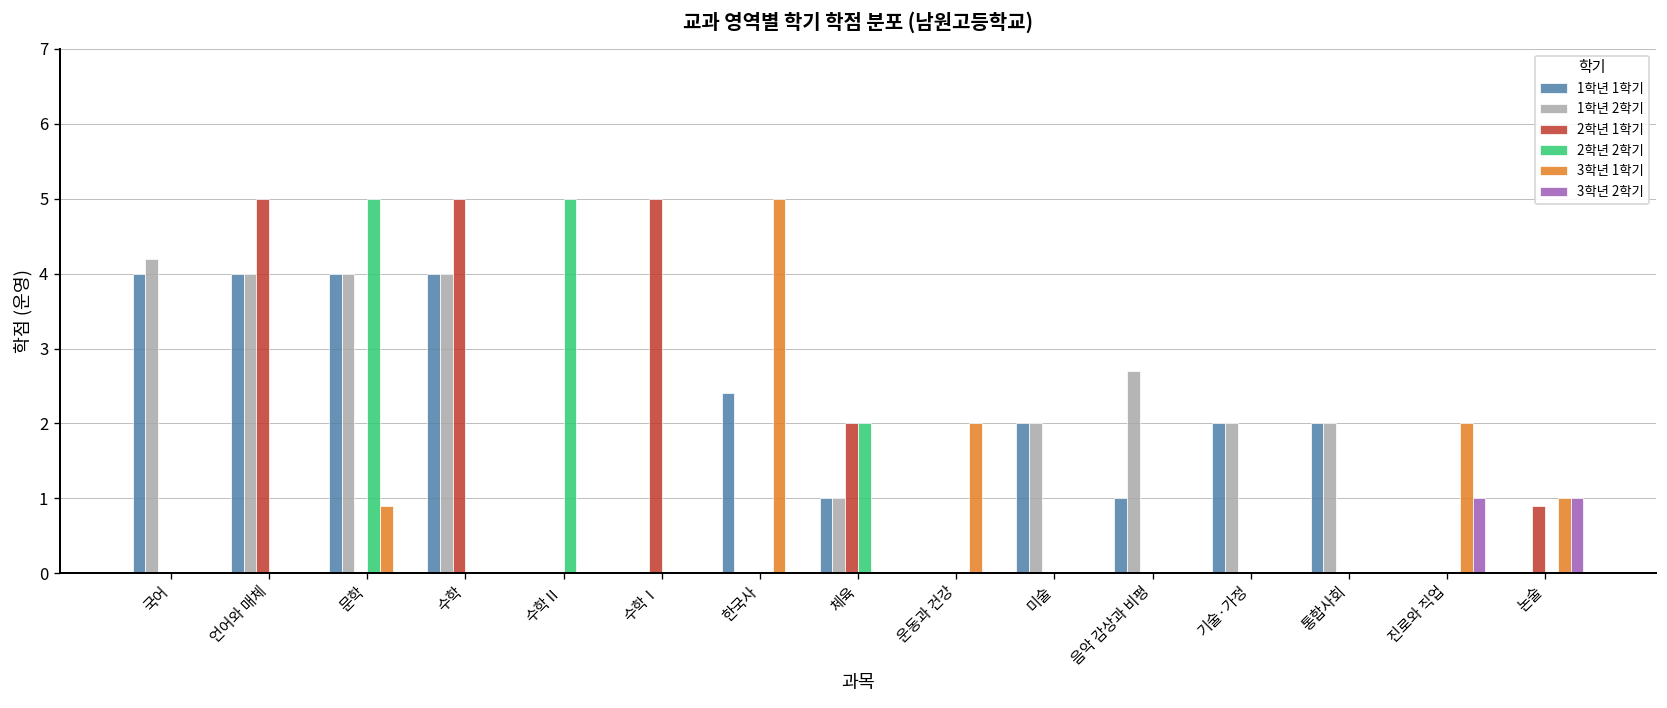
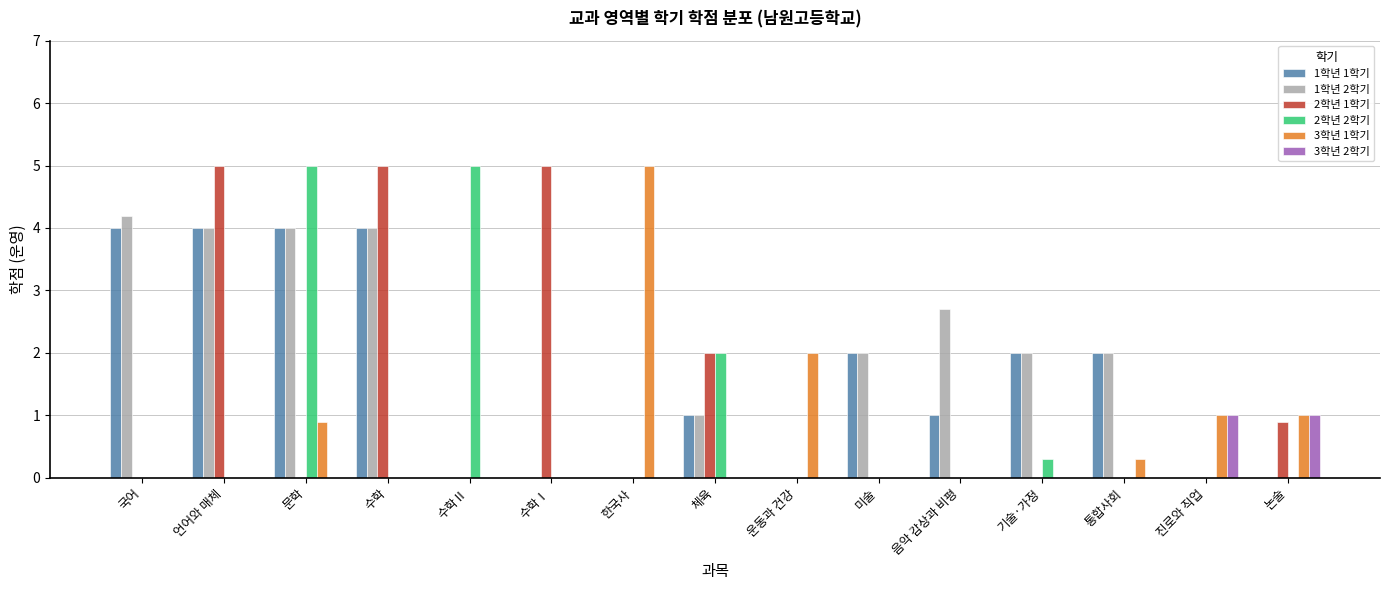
  {
    "1학년 1학기": {
      "국어": 4.0,
      "언어와 매체": 4.0,
      "문학": 4.0,
      "수학": 4.0,
      "수학Ⅱ": 0.0,
      "수학Ⅰ": 0.0,
-     "한국사": 2.4,
+     "한국사": 0.0,
      "체육": 1.0,
      "운동과 건강": 0.0,
      "미술": 2.0,
      "음악 감상과 비평": 1.0,
      "기술·가정": 2.0,
      "통합사회": 2.0,
      "진로와 직업": 0.0,
      "논술": 0.0
    },
    "1학년 2학기": {
      "국어": 4.2,
      "언어와 매체": 4.0,
      "문학": 4.0,
      "수학": 4.0,
      "수학Ⅱ": 0.0,
      "수학Ⅰ": 0.0,
      "한국사": 0.0,
      "체육": 1.0,
      "운동과 건강": 0.0,
      "미술": 2.0,
      "음악 감상과 비평": 2.7,
      "기술·가정": 2.0,
      "통합사회": 2.0,
      "진로와 직업": 0.0,
      "논술": 0.0
    },
    "2학년 1학기": {
      "국어": 0.0,
      "언어와 매체": 5.0,
      "문학": 0.0,
      "수학": 5.0,
      "수학Ⅱ": 0.0,
      "수학Ⅰ": 5.0,
      "한국사": 0.0,
      "체육": 2.0,
      "운동과 건강": 0.0,
      "미술": 0.0,
      "음악 감상과 비평": 0.0,
      "기술·가정": 0.0,
      "통합사회": 0.0,
      "진로와 직업": 0.0,
      "논술": 0.9
    },
    "2학년 2학기": {
      "국어": 0.0,
      "언어와 매체": 0.0,
      "문학": 5.0,
      "수학": 0.0,
      "수학Ⅱ": 5.0,
      "수학Ⅰ": 0.0,
      "한국사": 0.0,
      "체육": 2.0,
      "운동과 건강": 0.0,
      "미술": 0.0,
      "음악 감상과 비평": 0.0,
-     "기술·가정": 0.0,
+     "기술·가정": 0.3,
      "통합사회": 0.0,
      "진로와 직업": 0.0,
      "논술": 0.0
    },
    "3학년 1학기": {
      "국어": 0.0,
      "언어와 매체": 0.0,
      "문학": 0.9,
      "수학": 0.0,
      "수학Ⅱ": 0.0,
      "수학Ⅰ": 0.0,
      "한국사": 5.0,
      "체육": 0.0,
      "운동과 건강": 2.0,
      "미술": 0.0,
      "음악 감상과 비평": 0.0,
      "기술·가정": 0.0,
-     "통합사회": 0.0,
-     "진로와 직업": 2,
+     "통합사회": 0.3,
+     "진로와 직업": 1,
      "논술": 1.0
    },
    "3학년 2학기": {
      "국어": 0.0,
      "언어와 매체": 0.0,
      "문학": 0.0,
      "수학": 0.0,
      "수학Ⅱ": 0.0,
      "수학Ⅰ": 0.0,
      "한국사": 0.0,
      "체육": 0.0,
      "운동과 건강": 0.0,
      "미술": 0.0,
      "음악 감상과 비평": 0.0,
      "기술·가정": 0.0,
      "통합사회": 0.0,
      "진로와 직업": 1.0,
      "논술": 1.0
    }
  }
